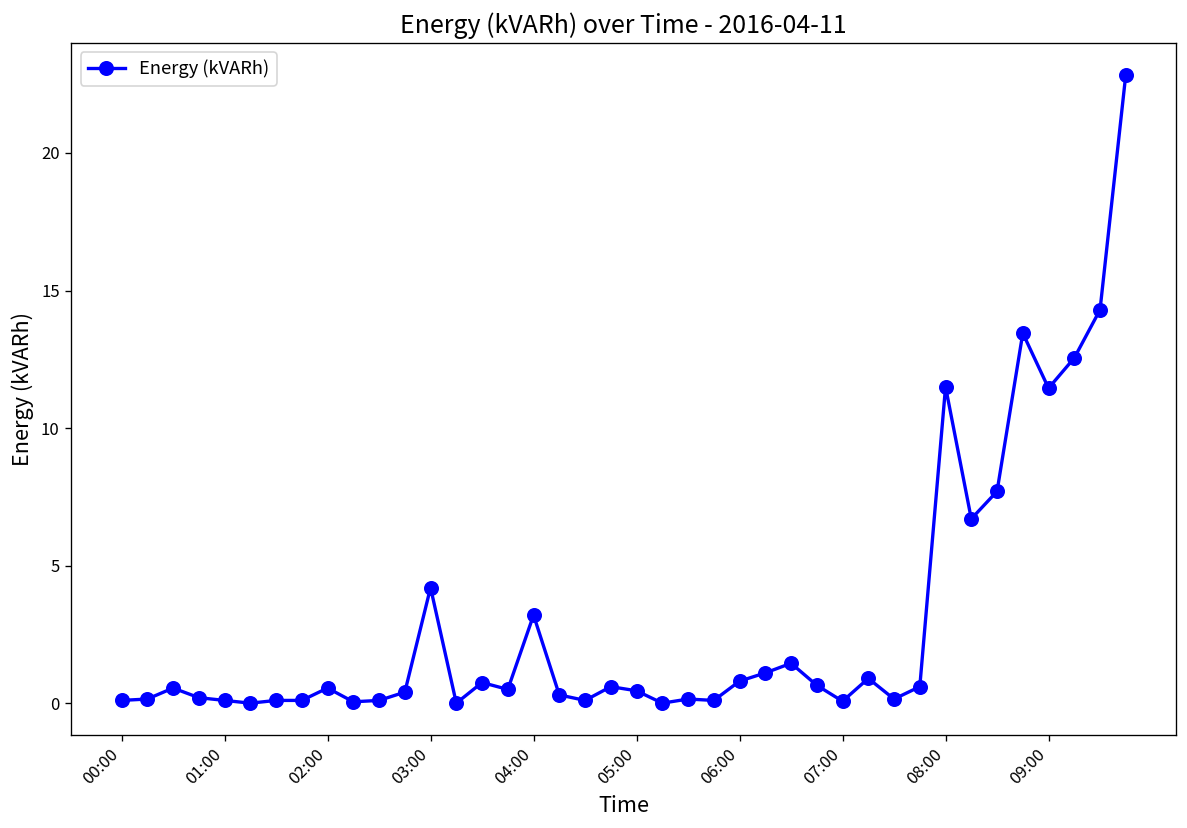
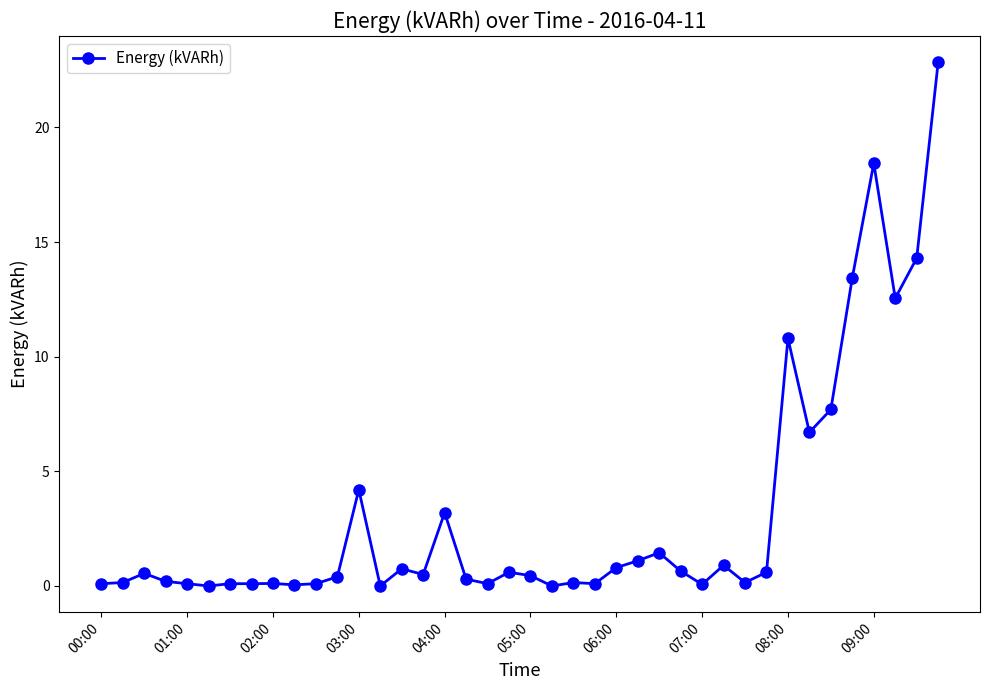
  {
    "00:00": 0.1,
    "01:00": 0.1,
-   "02:00": 0.6,
+   "02:00": 0.1,
    "03:00": 4.2,
    "04:00": 3.2,
    "05:00": 0.5,
    "06:00": 0.8,
    "07:00": 0.1,
-   "08:00": 11.5,
-   "09:00": 11.5
+   "08:00": 10.8,
+   "09:00": 18.4
  }
